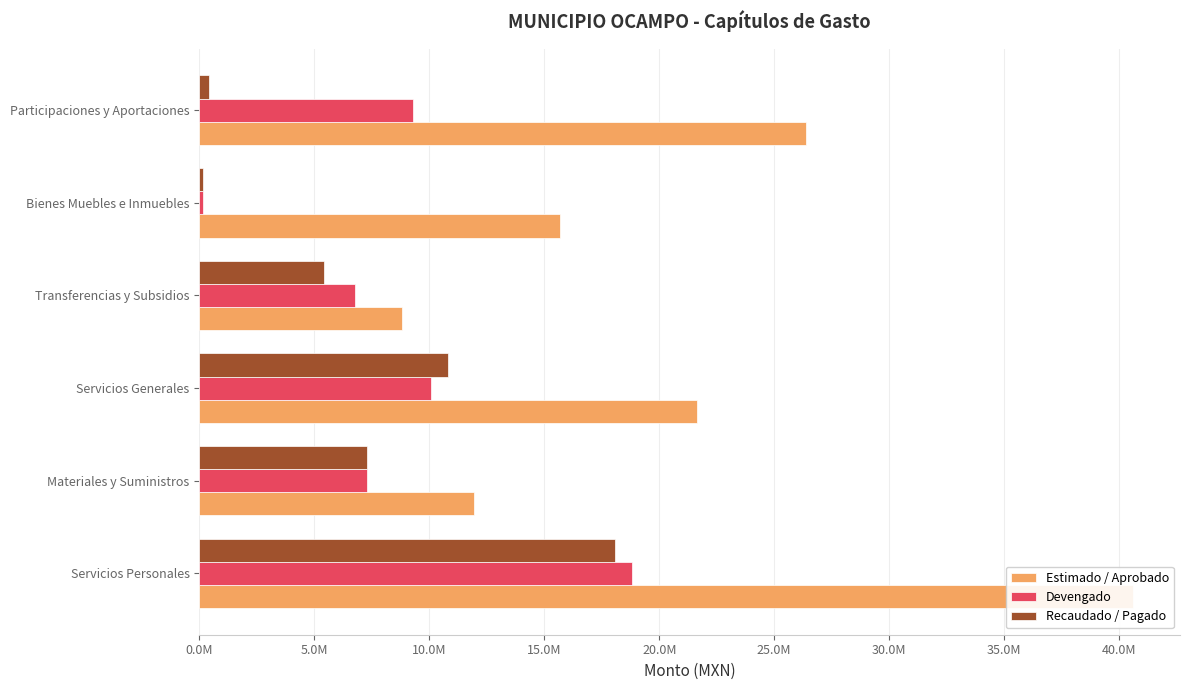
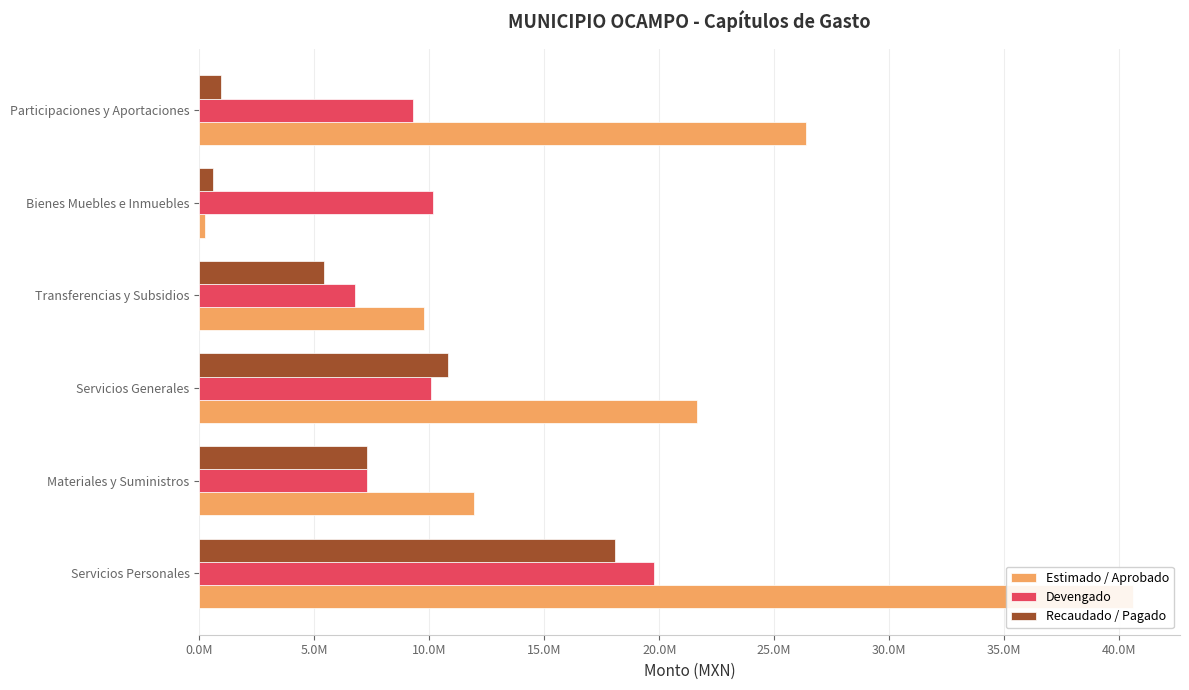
  {
    "Estimado / Aprobado": {
      "Participaciones y Aportaciones": 26400000,
-     "Bienes Muebles e Inmuebles": 15700000,
-     "Transferencias y Subsidios": 8800000,
+     "Bienes Muebles e Inmuebles": 300000,
+     "Transferencias y Subsidios": 9800000,
      "Servicios Generales": 21600000,
      "Materiales y Suministros": 12000000
    },
    "Devengado": {
      "Participaciones y Aportaciones": 9300000,
-     "Bienes Muebles e Inmuebles": 100000,
+     "Bienes Muebles e Inmuebles": 10200000,
      "Transferencias y Subsidios": 6800000,
      "Servicios Generales": 10100000,
      "Materiales y Suministros": 7300000,
-     "Servicios Personales": 18800000
+     "Servicios Personales": 19800000
    },
    "Recaudado / Pagado": {
-     "Participaciones y Aportaciones": 400000,
-     "Bienes Muebles e Inmuebles": 100000,
+     "Participaciones y Aportaciones": 900000,
+     "Bienes Muebles e Inmuebles": 600000,
      "Transferencias y Subsidios": 5400000,
      "Servicios Generales": 10800000,
      "Materiales y Suministros": 7300000,
      "Servicios Personales": 18100000
    }
  }
